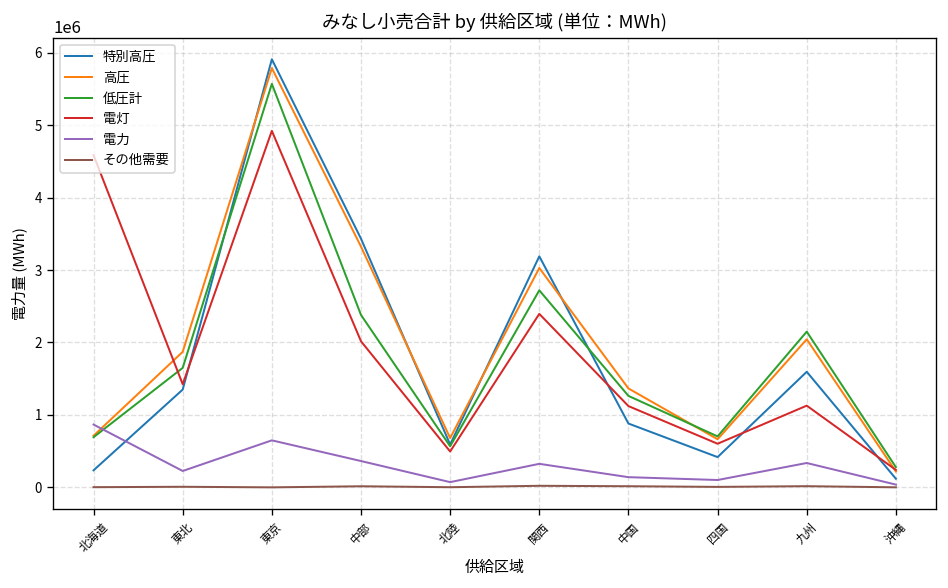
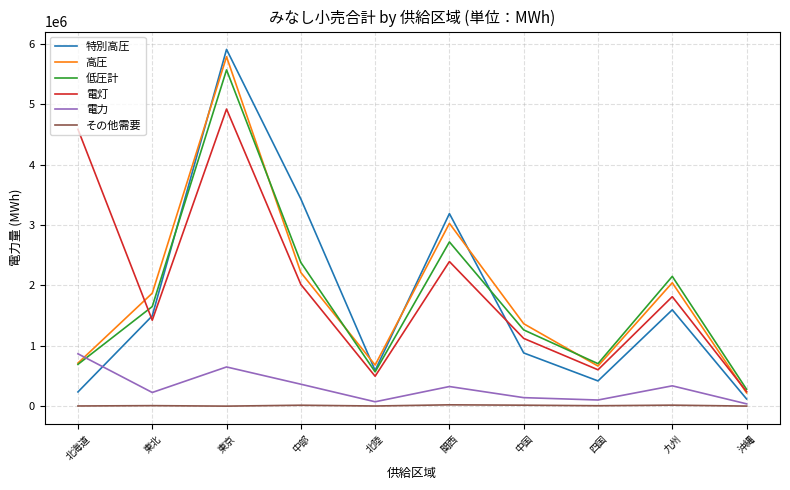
  {
    "特別高圧": {
      "北海道": 200000,
-     "東北": 1300000,
+     "東北": 1500000,
      "東京": 5900000,
      "中部": 3400000,
      "関西": 3200000,
      "中国": 900000,
      "四国": 400000,
      "九州": 1600000,
      "沖縄": 100000
    },
    "高圧": {
      "東北": 1900000,
      "東京": 5800000,
-     "中部": 3300000,
+     "中部": 2200000,
      "北陸": 700000,
      "関西": 3000000,
      "中国": 1400000,
      "九州": 2000000
    },
    "低圧計": {
      "東北": 1600000,
      "東京": 5600000,
      "中部": 2400000,
      "関西": 2700000,
      "中国": 1300000,
      "九州": 2100000
    },
    "電灯": {
      "東北": 1400000,
      "東京": 4900000,
      "中部": 2000000,
      "北陸": 500000,
      "関西": 2400000,
      "中国": 1100000,
      "四国": 600000,
-     "九州": 1100000
+     "九州": 1800000
    },
    "電力": {
      "北海道": 900000,
      "東北": 200000,
      "東京": 600000,
      "中部": 400000,
      "北陸": 100000,
      "関西": 300000,
      "中国": 100000,
      "四国": 100000,
      "九州": 300000
    },
    "その他需要": {
      "北海道": 0,
      "東北": 0,
      "東京": 0,
      "中部": 0,
      "北陸": 0,
      "関西": 0,
      "中国": 0,
      "四国": 0,
      "九州": 0
    }
  }
